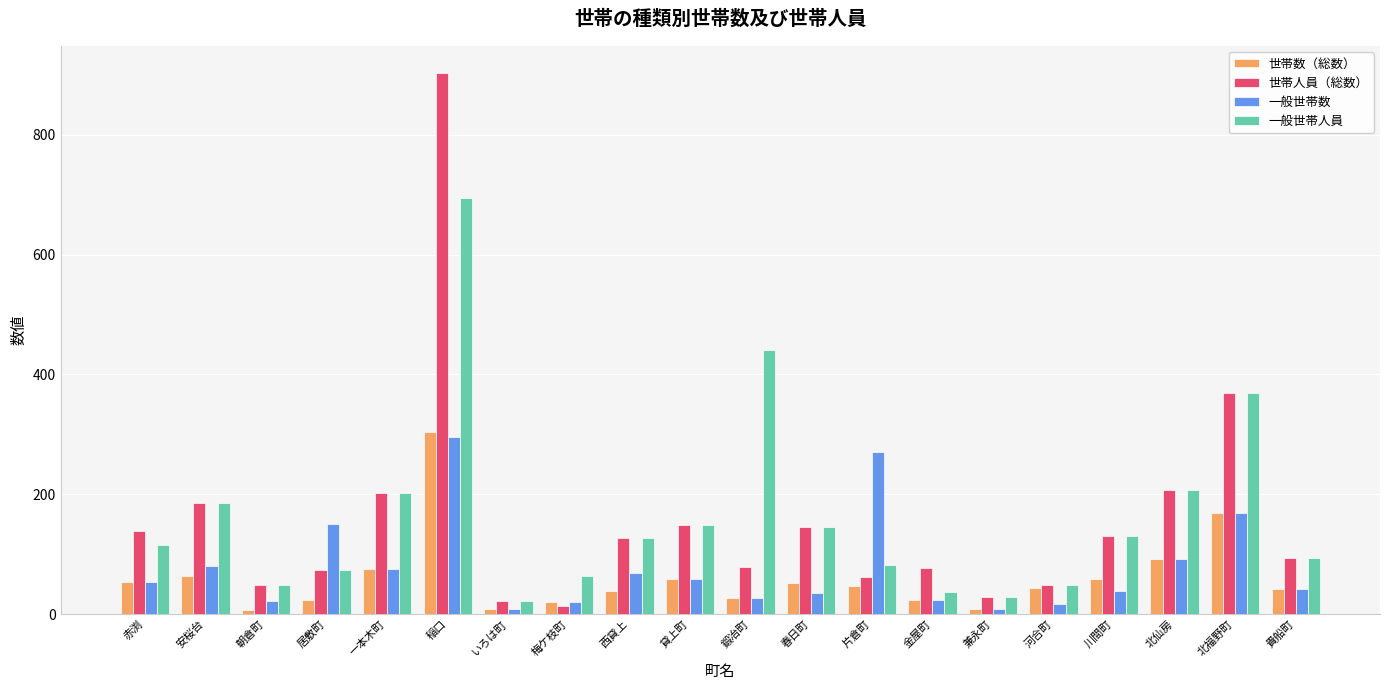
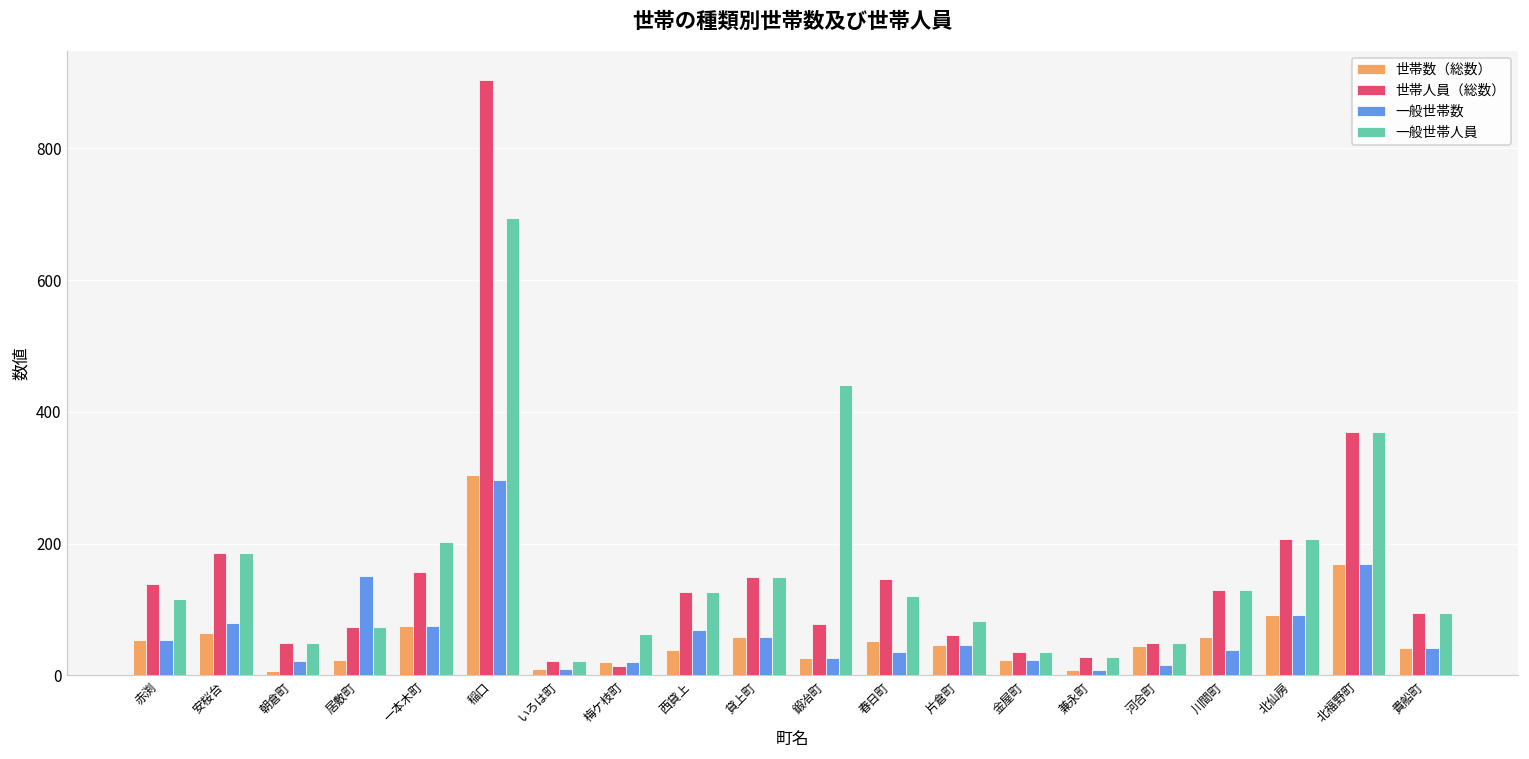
  {
    "世帯数（総数）": {
      "赤渕": 50,
      "安桜台": 60,
      "朝倉町": 10,
      "居敷町": 20,
      "一本木町": 80,
      "稲口": 300,
      "いろは町": 10,
      "梅ケ枝町": 20,
      "西貸上": 40,
      "貸上町": 60,
      "鍛冶町": 30,
      "春日町": 50,
      "片倉町": 50,
      "金屋町": 20,
      "兼永町": 10,
      "河合町": 40,
      "川間町": 60,
      "北仙房": 90,
      "北福野町": 170,
      "貴船町": 40
    },
    "世帯人員（総数）": {
      "赤渕": 140,
      "安桜台": 190,
      "朝倉町": 50,
      "居敷町": 70,
-     "一本木町": 200,
+     "一本木町": 160,
      "稲口": 900,
      "いろは町": 20,
      "梅ケ枝町": 10,
      "西貸上": 130,
      "貸上町": 150,
      "鍛冶町": 80,
      "春日町": 150,
      "片倉町": 60,
-     "金屋町": 80,
+     "金屋町": 40,
      "兼永町": 30,
      "河合町": 50,
      "川間町": 130,
      "北仙房": 210,
      "北福野町": 370,
      "貴船町": 90
    },
    "一般世帯数": {
      "赤渕": 50,
      "安桜台": 80,
      "朝倉町": 20,
      "居敷町": 150,
      "一本木町": 80,
      "稲口": 300,
      "いろは町": 10,
      "梅ケ枝町": 20,
      "西貸上": 70,
      "貸上町": 60,
      "鍛冶町": 30,
      "春日町": 40,
-     "片倉町": 270,
+     "片倉町": 50,
      "金屋町": 20,
      "兼永町": 10,
      "河合町": 20,
      "川間町": 40,
      "北仙房": 90,
      "北福野町": 170,
      "貴船町": 40
    },
    "一般世帯人員": {
      "赤渕": 120,
      "安桜台": 190,
      "朝倉町": 50,
      "居敷町": 70,
      "一本木町": 200,
      "稲口": 700,
      "いろは町": 20,
      "梅ケ枝町": 60,
      "西貸上": 130,
      "貸上町": 150,
      "鍛冶町": 440,
-     "春日町": 150,
+     "春日町": 120,
      "片倉町": 80,
      "金屋町": 40,
      "兼永町": 30,
      "河合町": 50,
      "川間町": 130,
      "北仙房": 210,
      "北福野町": 370,
      "貴船町": 90
    }
  }
